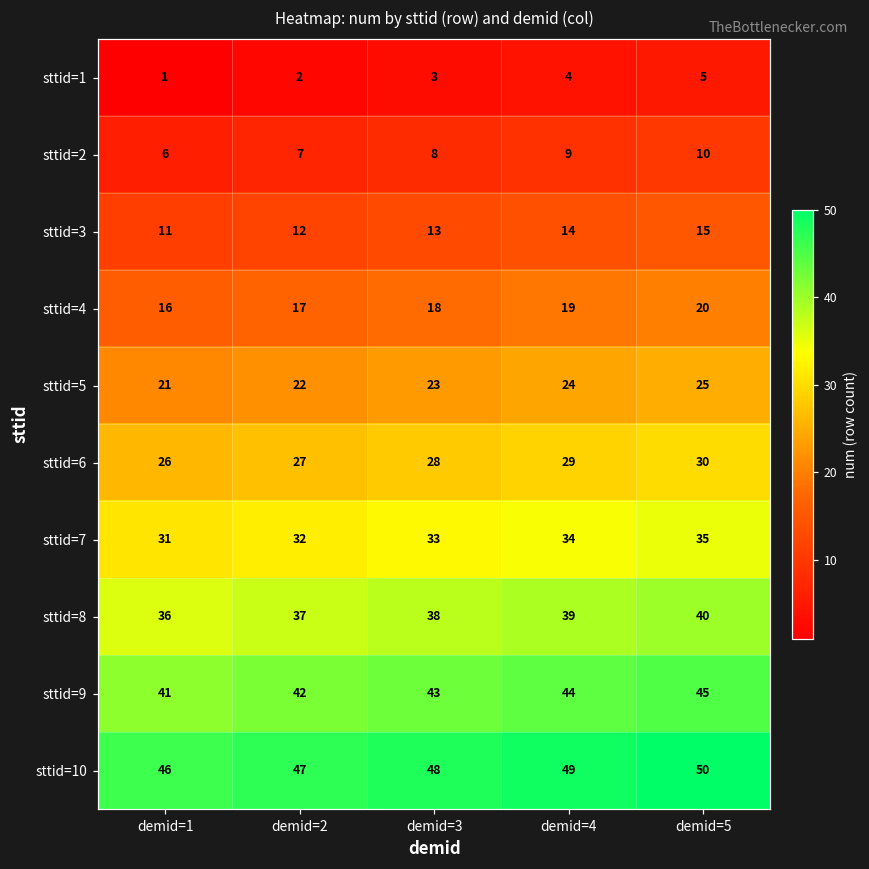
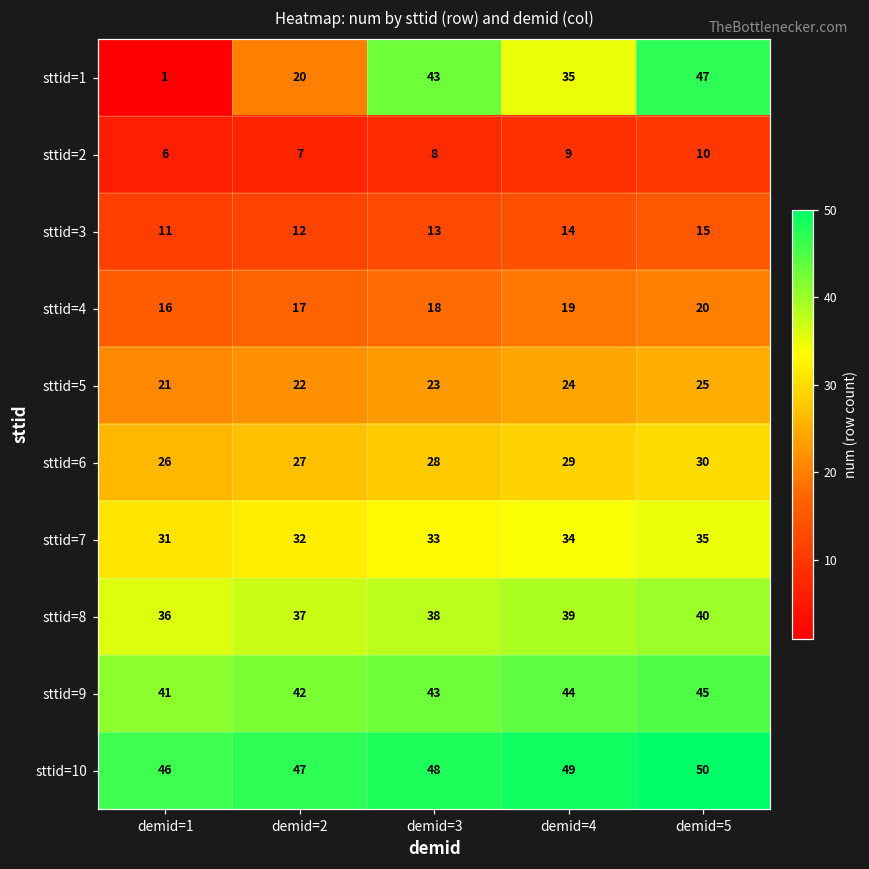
  {
    "sttid=1": {
      "demid=1": 1,
-     "demid=2": 2,
-     "demid=3": 3,
-     "demid=4": 4,
-     "demid=5": 5
+     "demid=2": 20,
+     "demid=3": 43,
+     "demid=4": 35,
+     "demid=5": 47
    },
    "sttid=2": {
      "demid=1": 6,
      "demid=2": 7,
      "demid=3": 8,
      "demid=4": 9,
      "demid=5": 10
    },
    "sttid=3": {
      "demid=1": 11,
      "demid=2": 12,
      "demid=3": 13,
      "demid=4": 14,
      "demid=5": 15
    },
    "sttid=4": {
      "demid=1": 16,
      "demid=2": 17,
      "demid=3": 18,
      "demid=4": 19,
      "demid=5": 20
    },
    "sttid=5": {
      "demid=1": 21,
      "demid=2": 22,
      "demid=3": 23,
      "demid=4": 24,
      "demid=5": 25
    },
    "sttid=6": {
      "demid=1": 26,
      "demid=2": 27,
      "demid=3": 28,
      "demid=4": 29,
      "demid=5": 30
    },
    "sttid=7": {
      "demid=1": 31,
      "demid=2": 32,
      "demid=3": 33,
      "demid=4": 34,
      "demid=5": 35
    },
    "sttid=8": {
      "demid=1": 36,
      "demid=2": 37,
      "demid=3": 38,
      "demid=4": 39,
      "demid=5": 40
    },
    "sttid=9": {
      "demid=1": 41,
      "demid=2": 42,
      "demid=3": 43,
      "demid=4": 44,
      "demid=5": 45
    },
    "sttid=10": {
      "demid=1": 46,
      "demid=2": 47,
      "demid=3": 48,
      "demid=4": 49,
      "demid=5": 50
    }
  }
